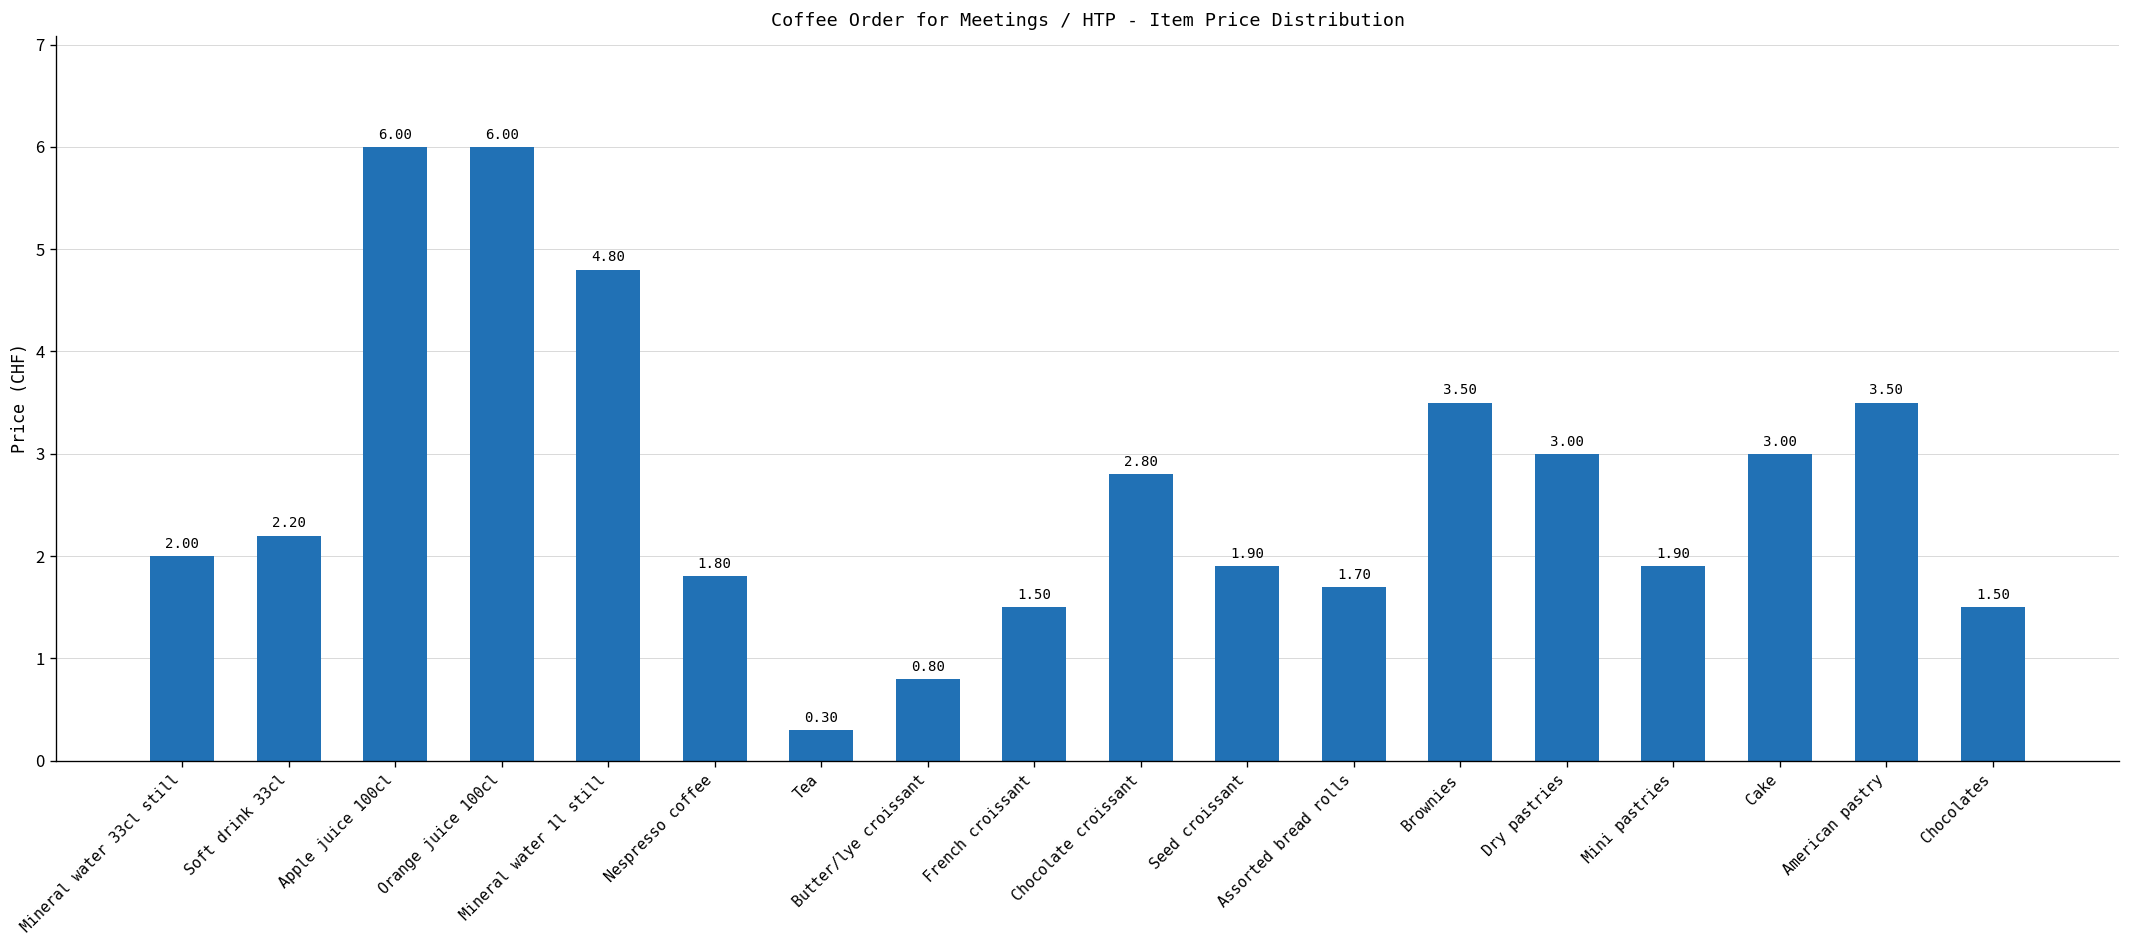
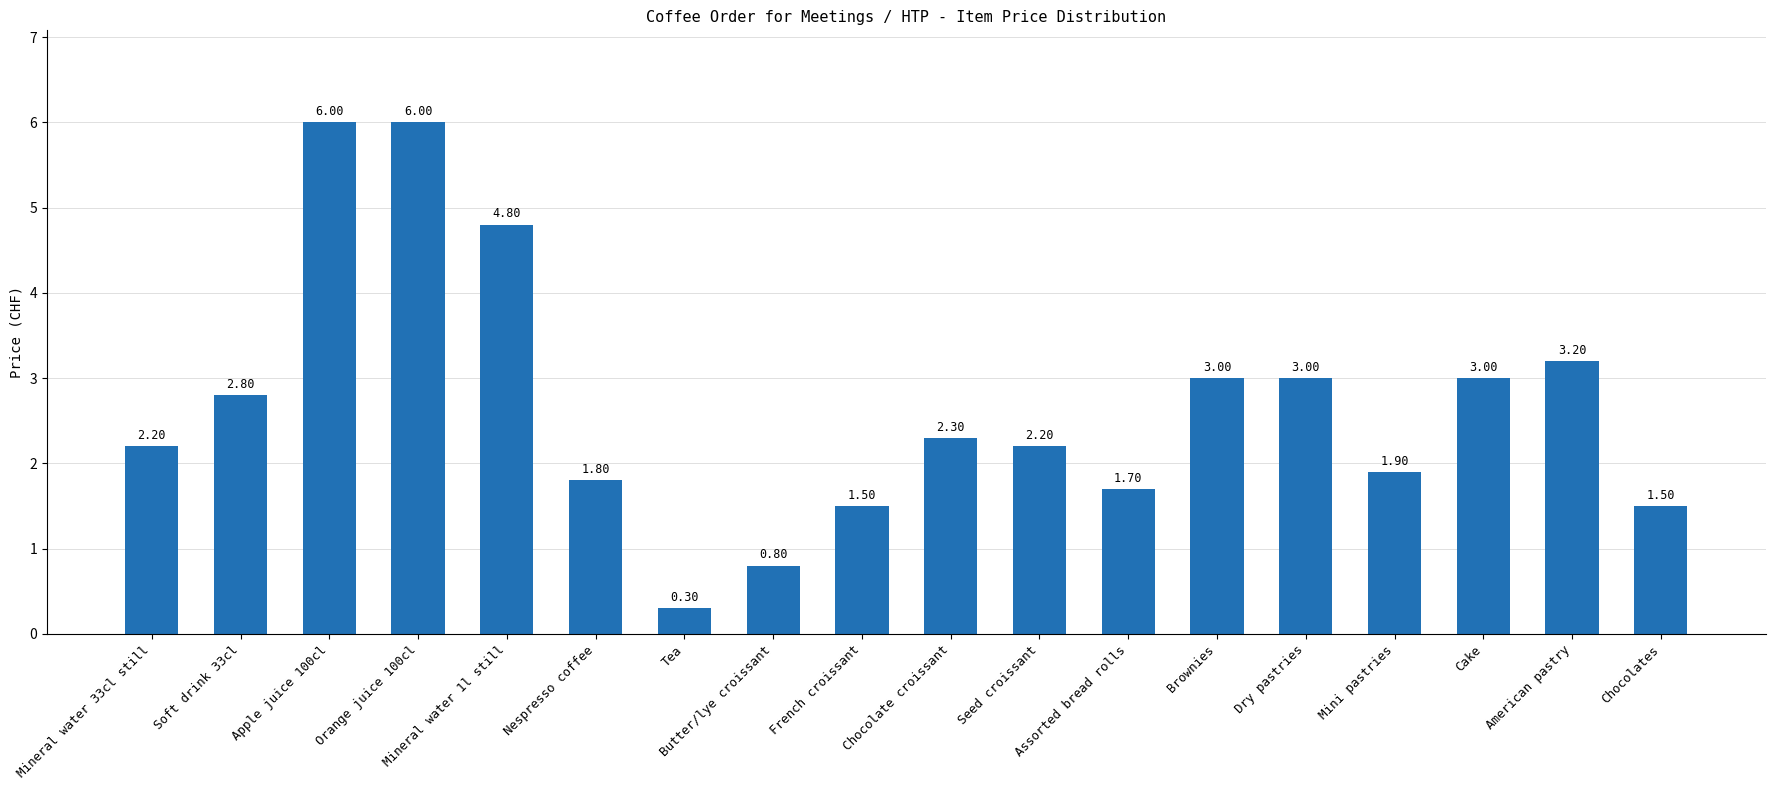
  {
-   "Mineral water 33cl still": 2.00,
-   "Soft drink 33cl": 2.20,
+   "Mineral water 33cl still": 2.20,
+   "Soft drink 33cl": 2.80,
    "Apple juice 100cl": 6.00,
    "Orange juice 100cl": 6.00,
    "Mineral water 1l still": 4.80,
    "Nespresso coffee": 1.80,
    "Tea": 0.30,
    "Butter/lye croissant": 0.80,
    "French croissant": 1.50,
-   "Chocolate croissant": 2.80,
-   "Seed croissant": 1.90,
+   "Chocolate croissant": 2.30,
+   "Seed croissant": 2.20,
    "Assorted bread rolls": 1.70,
-   "Brownies": 3.50,
+   "Brownies": 3.00,
    "Dry pastries": 3.00,
    "Mini pastries": 1.90,
    "Cake": 3.00,
-   "American pastry": 3.50,
+   "American pastry": 3.20,
    "Chocolates": 1.50
  }
